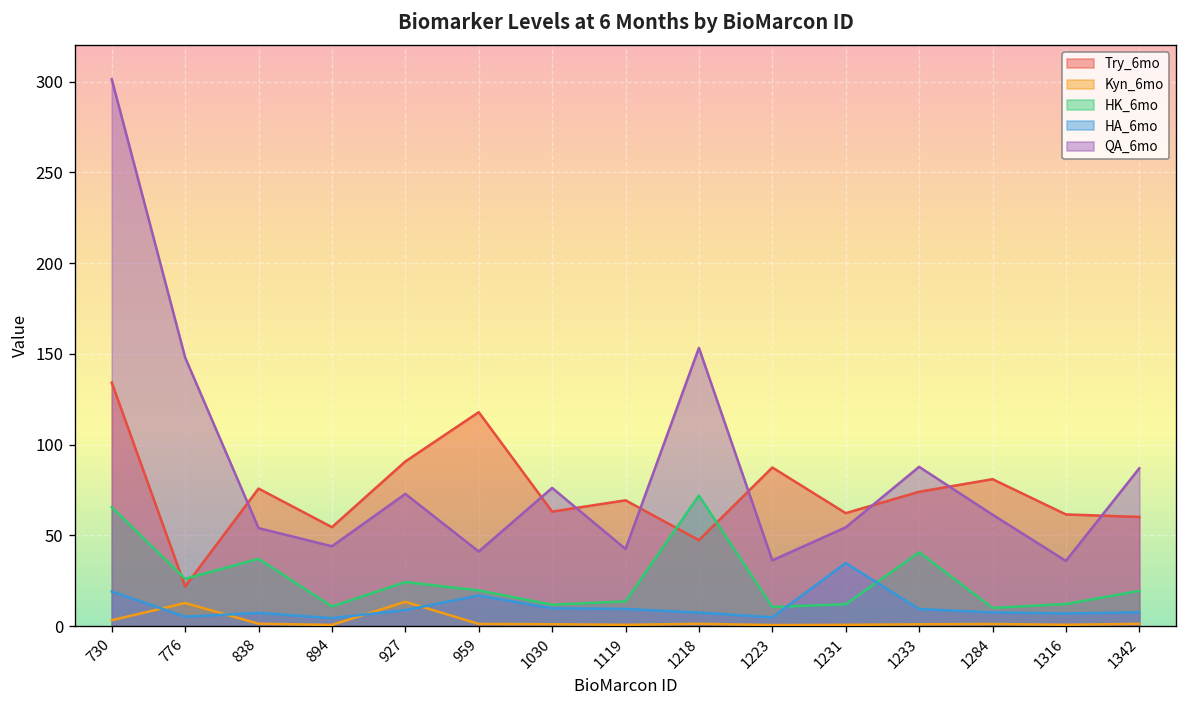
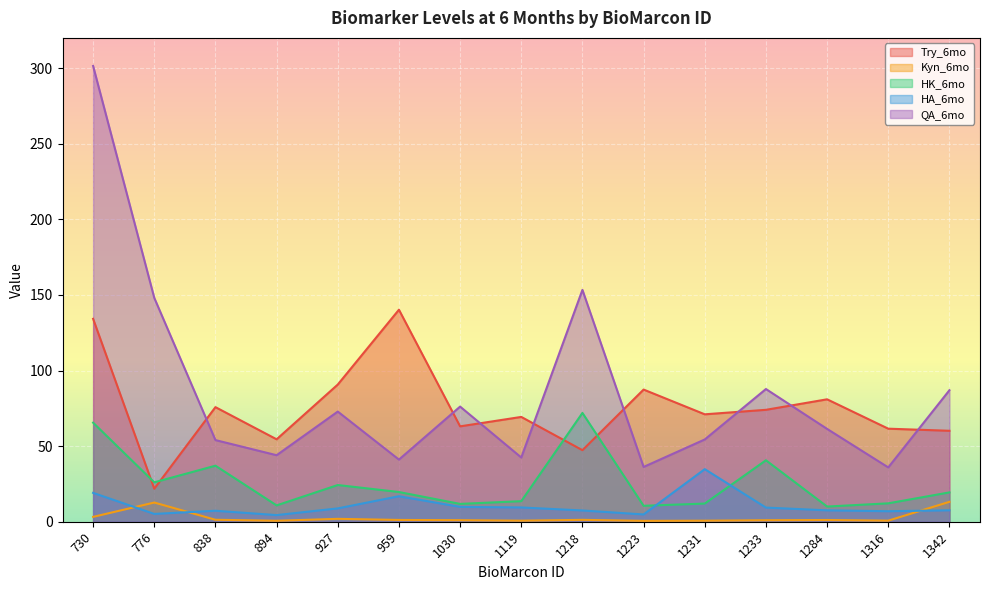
  {
    "Try_6mo": {
      "730": 134,
      "776": 22,
      "838": 76,
      "894": 55,
      "927": 91,
-     "959": 118,
+     "959": 140,
      "1030": 63,
      "1119": 69,
      "1218": 47,
      "1223": 87,
-     "1231": 62,
+     "1231": 71,
      "1233": 74,
      "1284": 81,
      "1316": 62,
      "1342": 60
    },
    "Kyn_6mo": {
      "730": 3,
      "776": 13,
      "838": 1,
      "894": 1,
-     "927": 13,
+     "927": 2,
      "959": 1,
      "1030": 1,
      "1119": 1,
      "1218": 1,
      "1223": 1,
      "1231": 1,
      "1233": 1,
      "1284": 1,
      "1316": 1,
-     "1342": 1
+     "1342": 13
    },
    "HK_6mo": {
      "730": 66,
      "776": 26,
      "838": 37,
      "894": 11,
      "927": 24,
      "959": 20,
      "1030": 12,
      "1119": 14,
      "1218": 72,
      "1223": 11,
      "1231": 12,
      "1233": 41,
      "1284": 10,
      "1316": 12,
      "1342": 19
    },
    "HA_6mo": {
      "730": 19,
      "776": 5,
      "838": 7,
      "894": 4,
      "927": 9,
      "959": 17,
      "1030": 10,
      "1119": 9,
      "1218": 7,
      "1223": 5,
      "1231": 35,
      "1233": 9,
      "1284": 8,
      "1316": 7,
      "1342": 8
    },
    "QA_6mo": {
      "730": 301,
      "776": 148,
      "838": 54,
      "894": 44,
      "927": 73,
      "959": 41,
      "1030": 76,
      "1119": 42,
      "1218": 153,
      "1223": 36,
      "1231": 54,
      "1233": 88,
      "1284": 61,
      "1316": 36,
      "1342": 87
    }
  }
